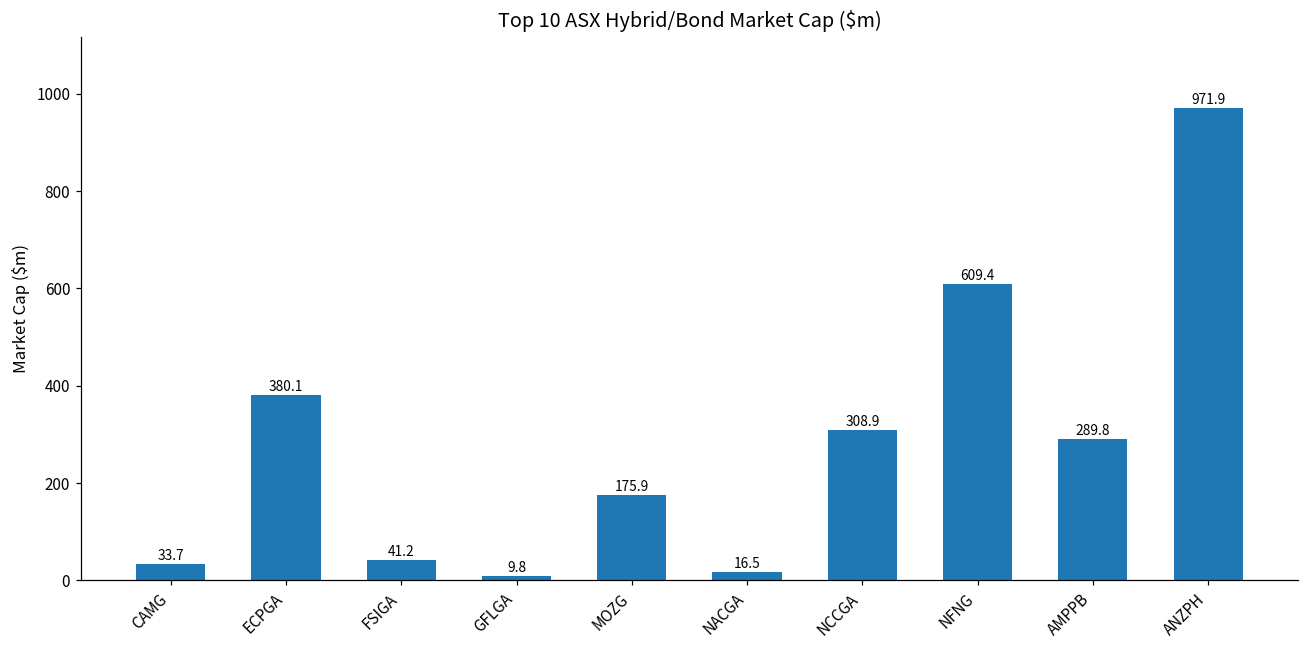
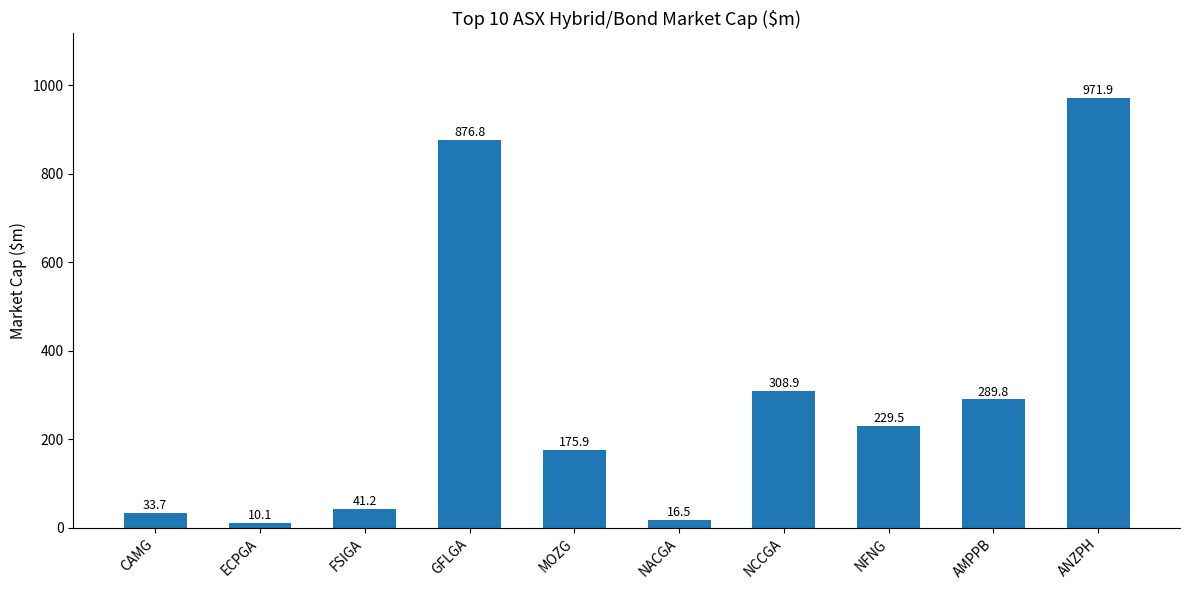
  {
    "CAMG": 33.7,
-   "ECPGA": 380.1,
+   "ECPGA": 10.1,
    "FSIGA": 41.2,
-   "GFLGA": 9.8,
+   "GFLGA": 876.8,
    "MOZG": 175.9,
    "NACGA": 16.5,
    "NCCGA": 308.9,
-   "NFNG": 609.4,
+   "NFNG": 229.5,
    "AMPPB": 289.8,
    "ANZPH": 971.9
  }
